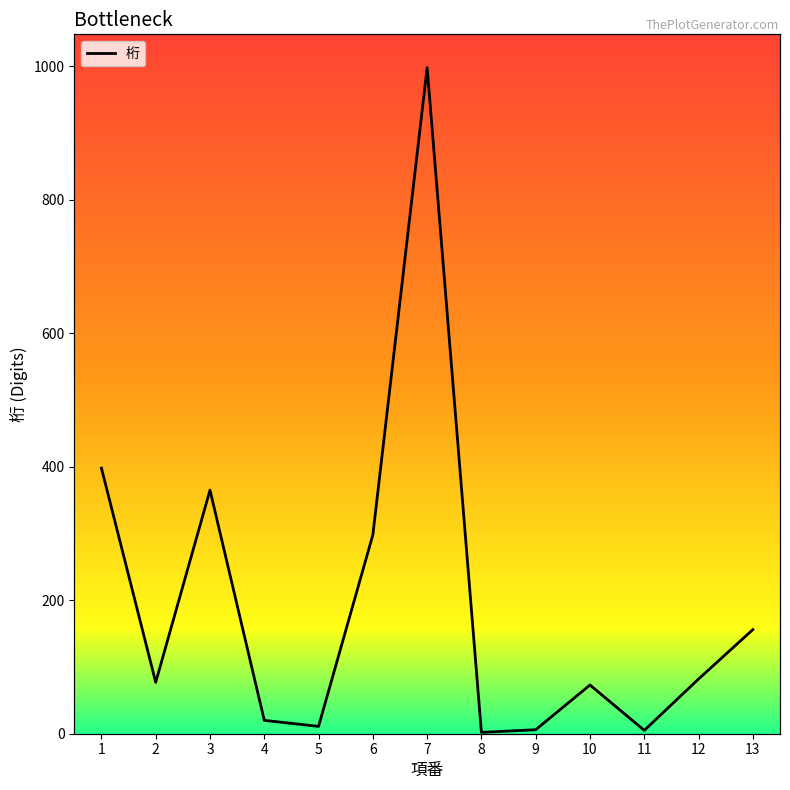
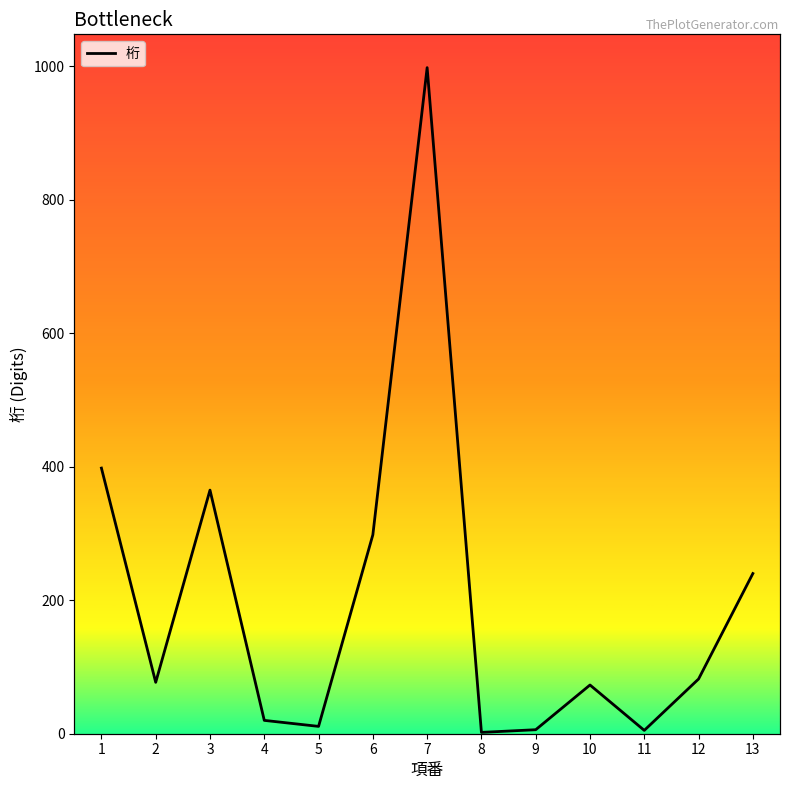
  {
    "1": 400,
    "2": 80,
    "3": 370,
    "4": 20,
    "5": 10,
    "6": 300,
    "7": 1000,
    "8": 0,
    "9": 10,
    "10": 70,
    "11": 10,
    "12": 80,
-   "13": 160
+   "13": 240
  }
